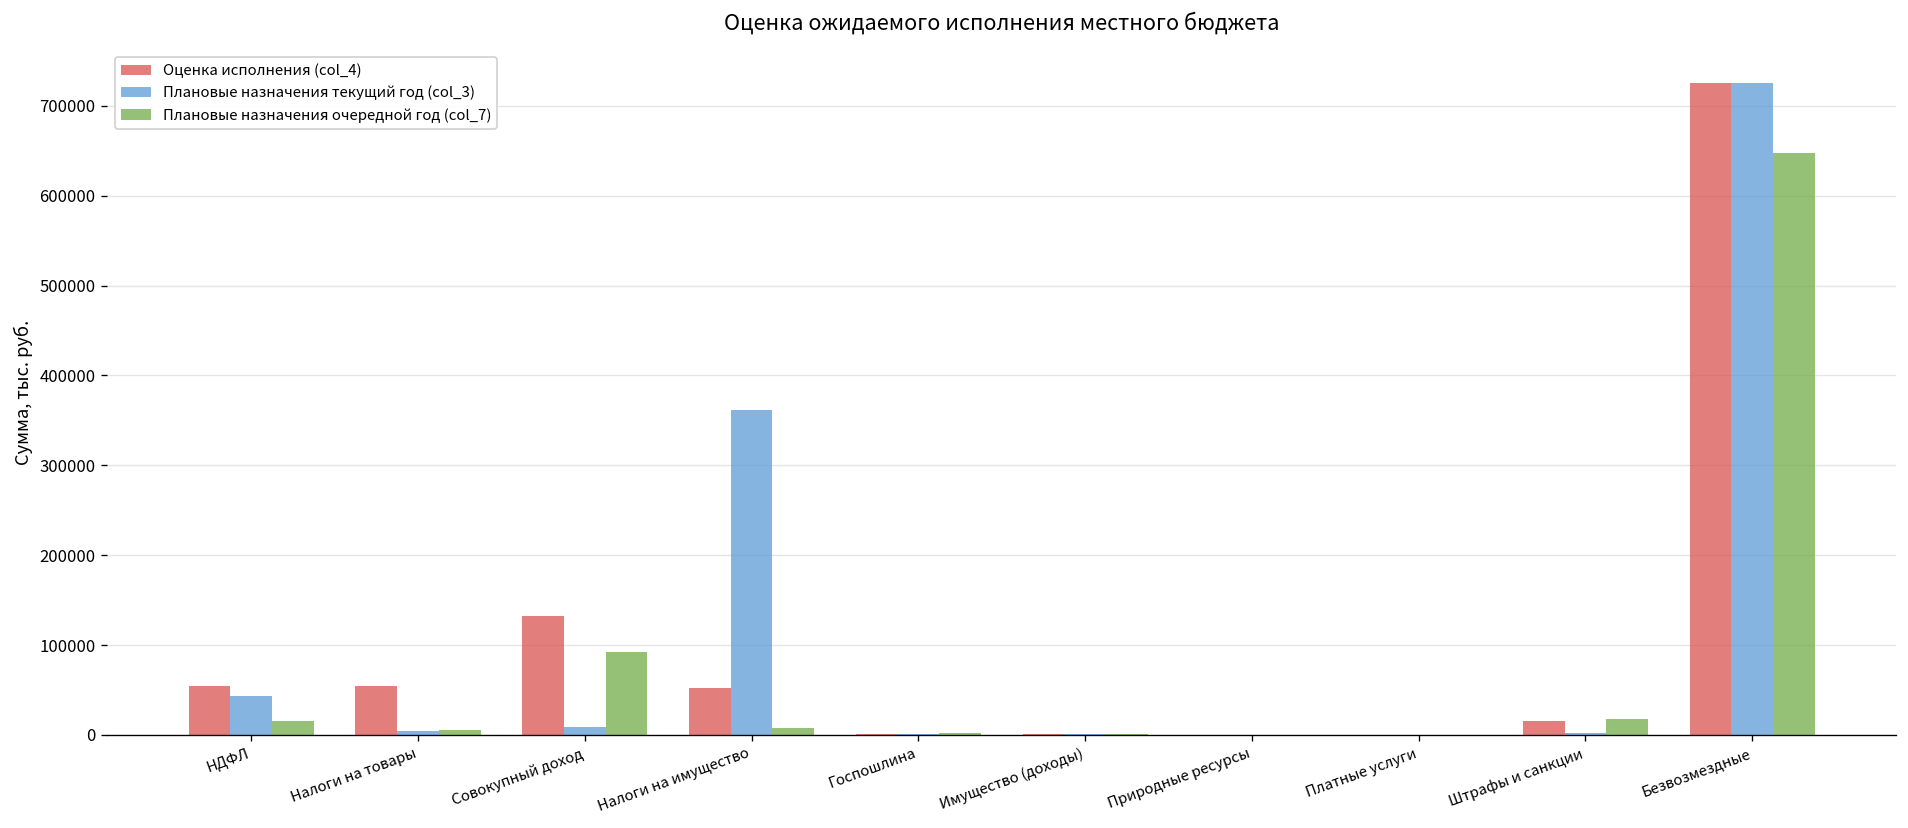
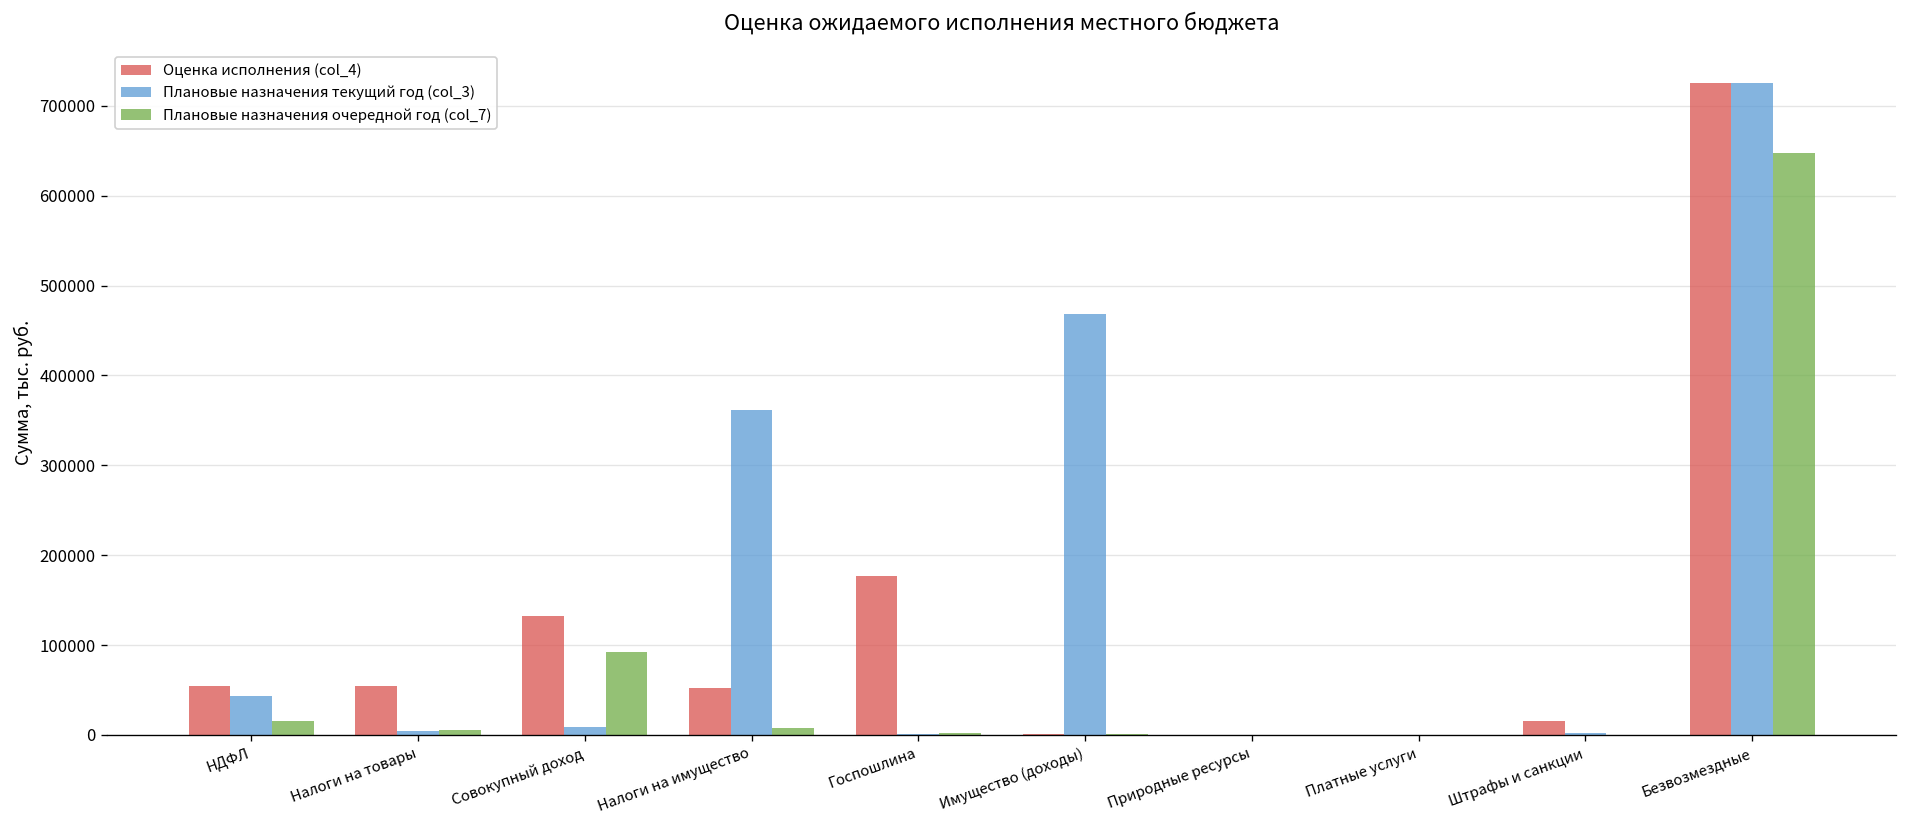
  {
    "Оценка исполнения (col_4)": {
      "НДФЛ": 50000,
      "Налоги на товары": 50000,
      "Совокупный доход": 130000,
      "Налоги на имущество": 50000,
-     "Госпошлина": 0,
+     "Госпошлина": 180000,
      "Штрафы и санкции": 20000,
      "Безвозмездные": 730000
    },
    "Плановые назначения текущий год (col_3)": {
      "НДФЛ": 40000,
      "Налоги на товары": 0,
      "Совокупный доход": 10000,
      "Налоги на имущество": 360000,
-     "Имущество (доходы)": 0,
+     "Имущество (доходы)": 470000,
      "Безвозмездные": 730000
    },
    "Плановые назначения очередной год (col_7)": {
      "НДФЛ": 20000,
      "Налоги на товары": 10000,
      "Совокупный доход": 90000,
      "Налоги на имущество": 10000,
-     "Штрафы и санкции": 20000,
+     "Штрафы и санкции": 0,
      "Безвозмездные": 650000
    }
  }
